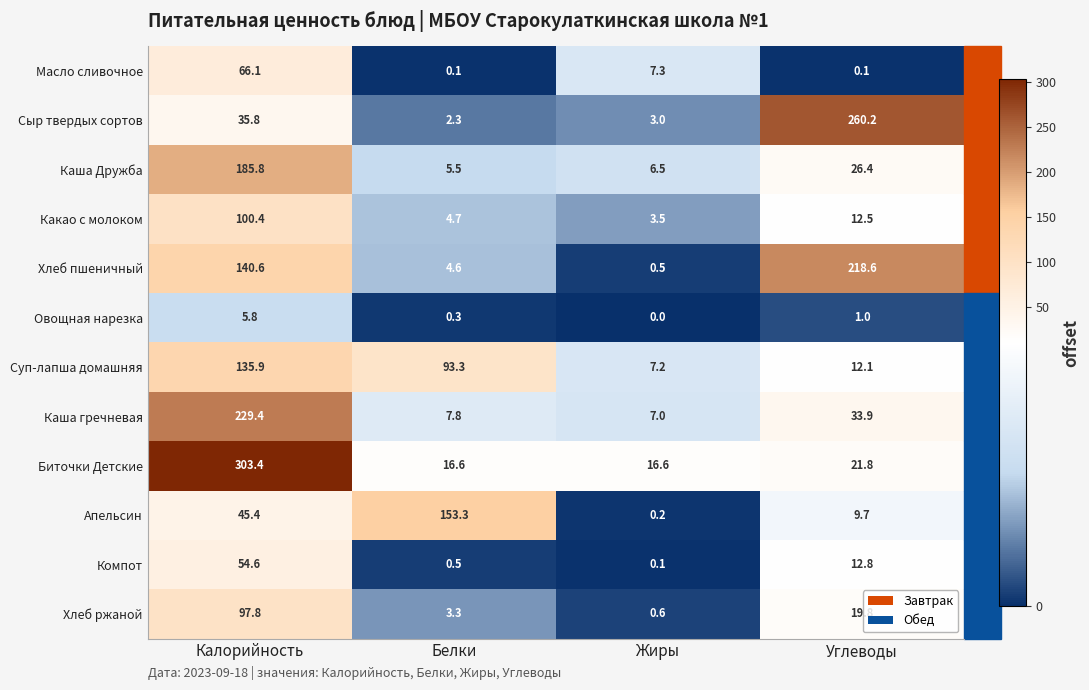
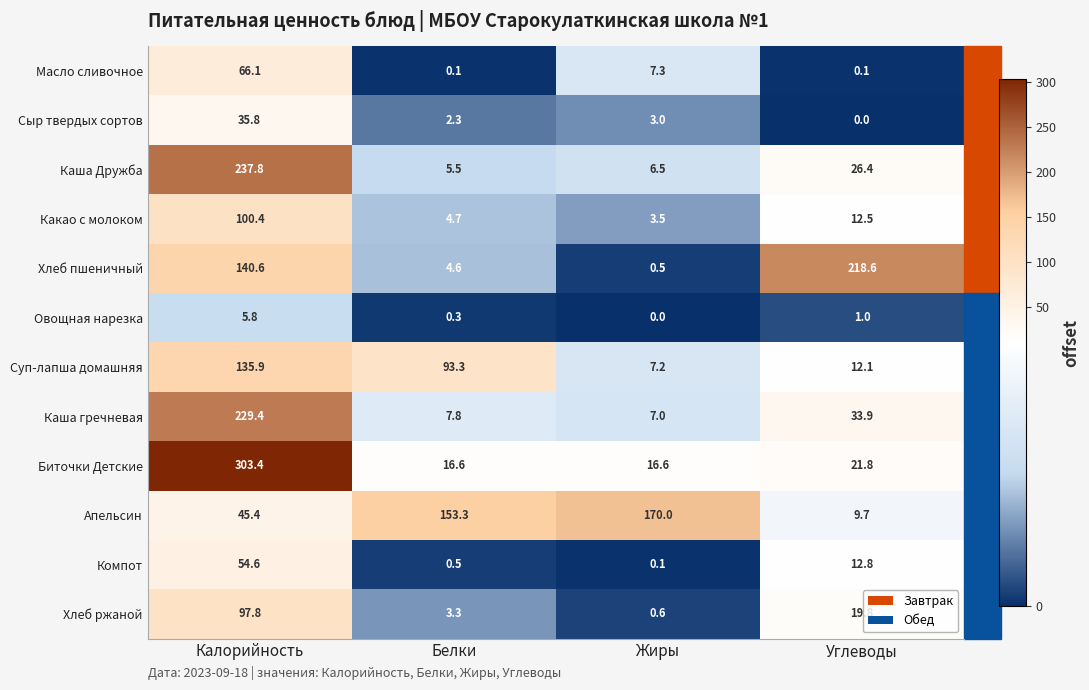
  {
    "Масло сливочное": {
      "Калорийность": 66.1,
      "Белки": 0.1,
      "Жиры": 7.3,
      "Углеводы": 0.1
    },
    "Сыр твердых сортов": {
      "Калорийность": 35.8,
      "Белки": 2.3,
      "Жиры": 3.0,
-     "Углеводы": 260.2
+     "Углеводы": 0.0
    },
    "Каша Дружба": {
-     "Калорийность": 185.8,
+     "Калорийность": 237.8,
      "Белки": 5.5,
      "Жиры": 6.5,
      "Углеводы": 26.4
    },
    "Какао с молоком": {
      "Калорийность": 100.4,
      "Белки": 4.7,
      "Жиры": 3.5,
      "Углеводы": 12.5
    },
    "Хлеб пшеничный": {
      "Калорийность": 140.6,
      "Белки": 4.6,
      "Жиры": 0.5,
      "Углеводы": 218.6
    },
    "Овощная нарезка": {
      "Калорийность": 5.8,
      "Белки": 0.3,
      "Жиры": 0.0,
      "Углеводы": 1.0
    },
    "Суп-лапша домашняя": {
      "Калорийность": 135.9,
      "Белки": 93.3,
      "Жиры": 7.2,
      "Углеводы": 12.1
    },
    "Каша гречневая": {
      "Калорийность": 229.4,
      "Белки": 7.8,
      "Жиры": 7.0,
      "Углеводы": 33.9
    },
    "Биточки Детские": {
      "Калорийность": 303.4,
      "Белки": 16.6,
      "Жиры": 16.6,
      "Углеводы": 21.8
    },
    "Апельсин": {
      "Калорийность": 45.4,
      "Белки": 153.3,
-     "Жиры": 0.2,
+     "Жиры": 170.0,
      "Углеводы": 9.7
    },
    "Компот": {
      "Калорийность": 54.6,
      "Белки": 0.5,
      "Жиры": 0.1,
      "Углеводы": 12.8
    },
    "Хлеб ржаной": {
      "Калорийность": 97.8,
      "Белки": 3.3,
      "Жиры": 0.6
    }
  }
